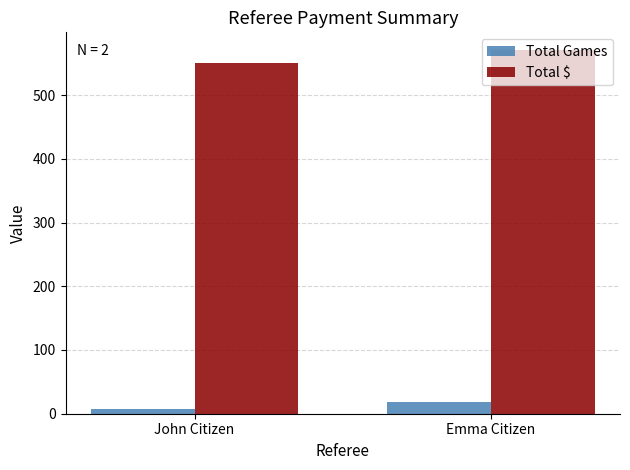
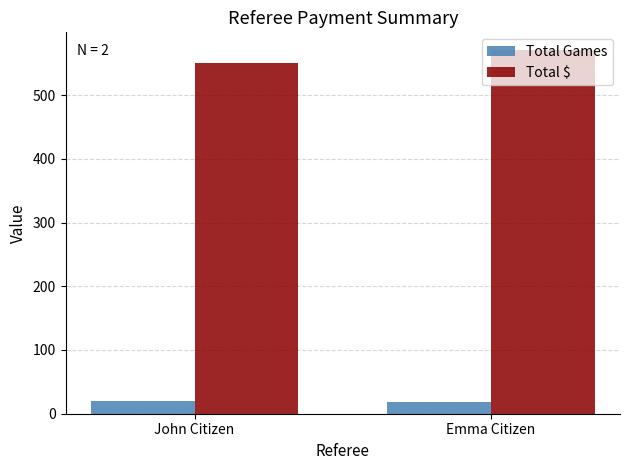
  {
    "Total Games": {
-     "John Citizen": 10,
+     "John Citizen": 20,
      "Emma Citizen": 20
    },
    "Total $": {
      "John Citizen": 550
    }
  }
